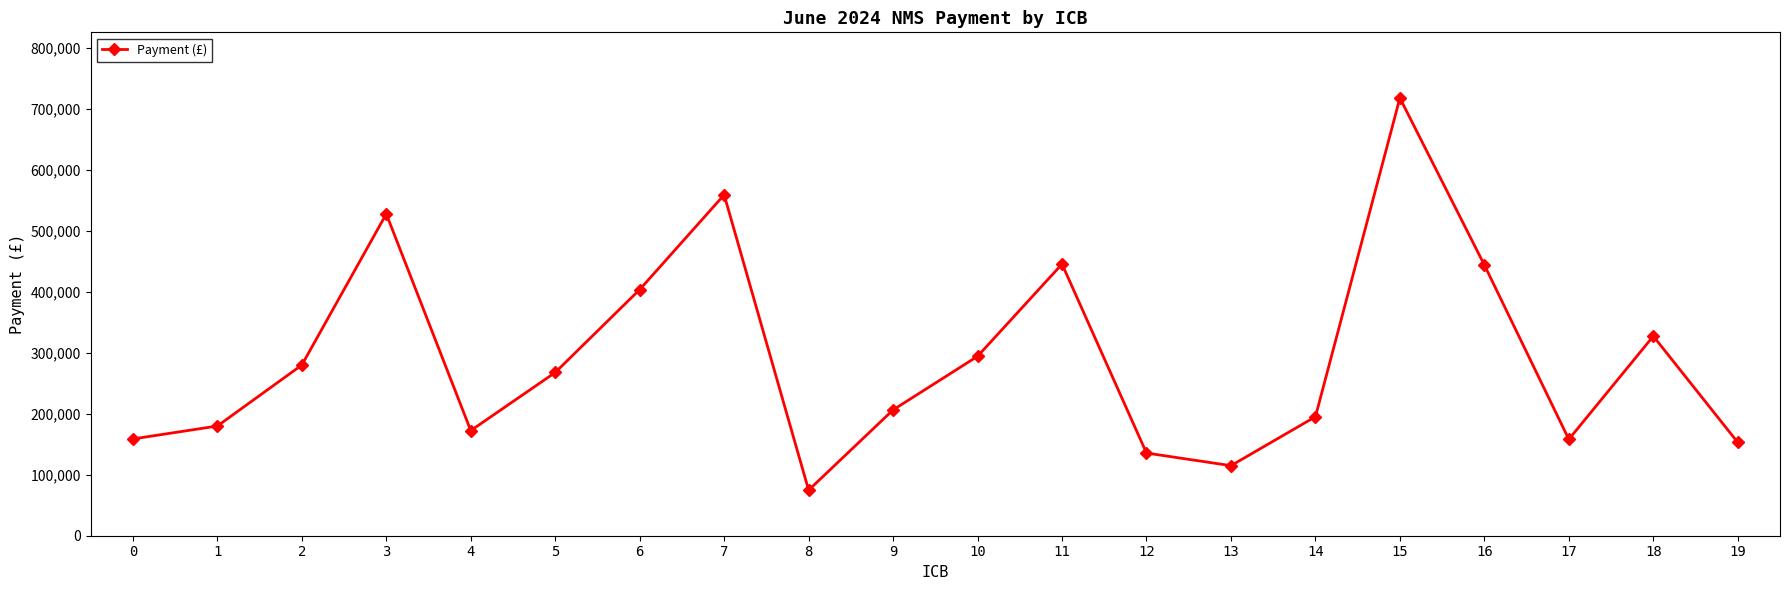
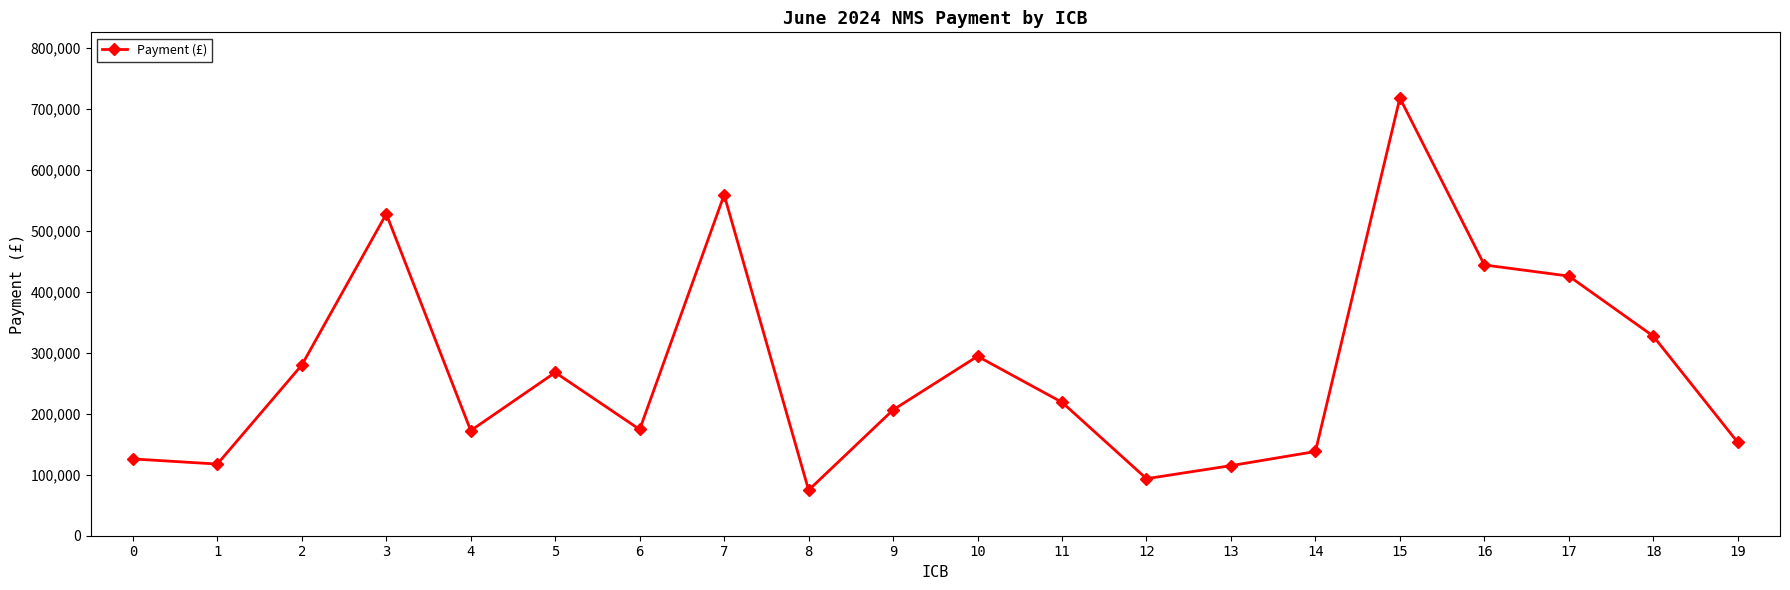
  {
-   "0": "160,000",
-   "1": "180,000",
+   "0": "130,000",
+   "1": "120,000",
    "2": "280,000",
    "3": "530,000",
    "4": "170,000",
    "5": "270,000",
-   "6": "400,000",
+   "6": "170,000",
    "7": "560,000",
    "8": "70,000",
    "9": "210,000",
    "10": "290,000",
-   "11": "450,000",
-   "12": "140,000",
+   "11": "220,000",
+   "12": "90,000",
    "13": "110,000",
-   "14": "200,000",
+   "14": "140,000",
    "15": "720,000",
    "16": "440,000",
-   "17": "160,000",
+   "17": "430,000",
    "18": "330,000",
    "19": "150,000"
  }
